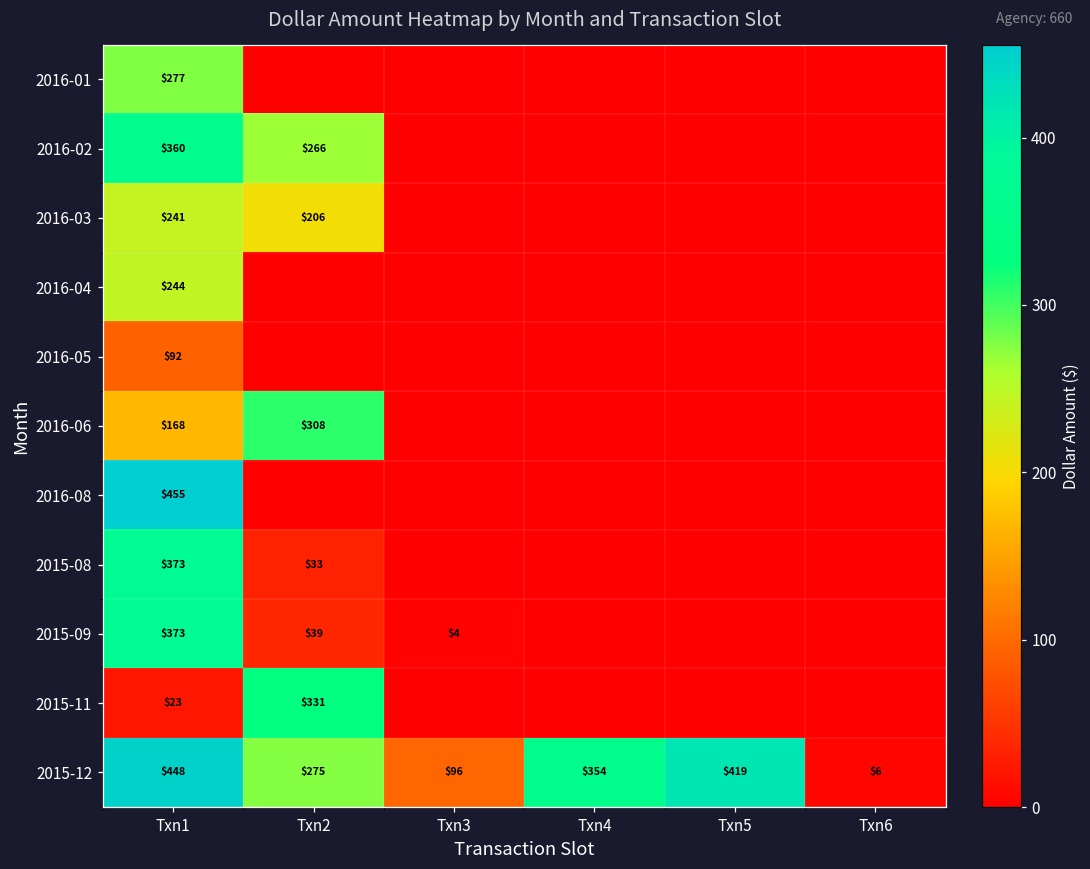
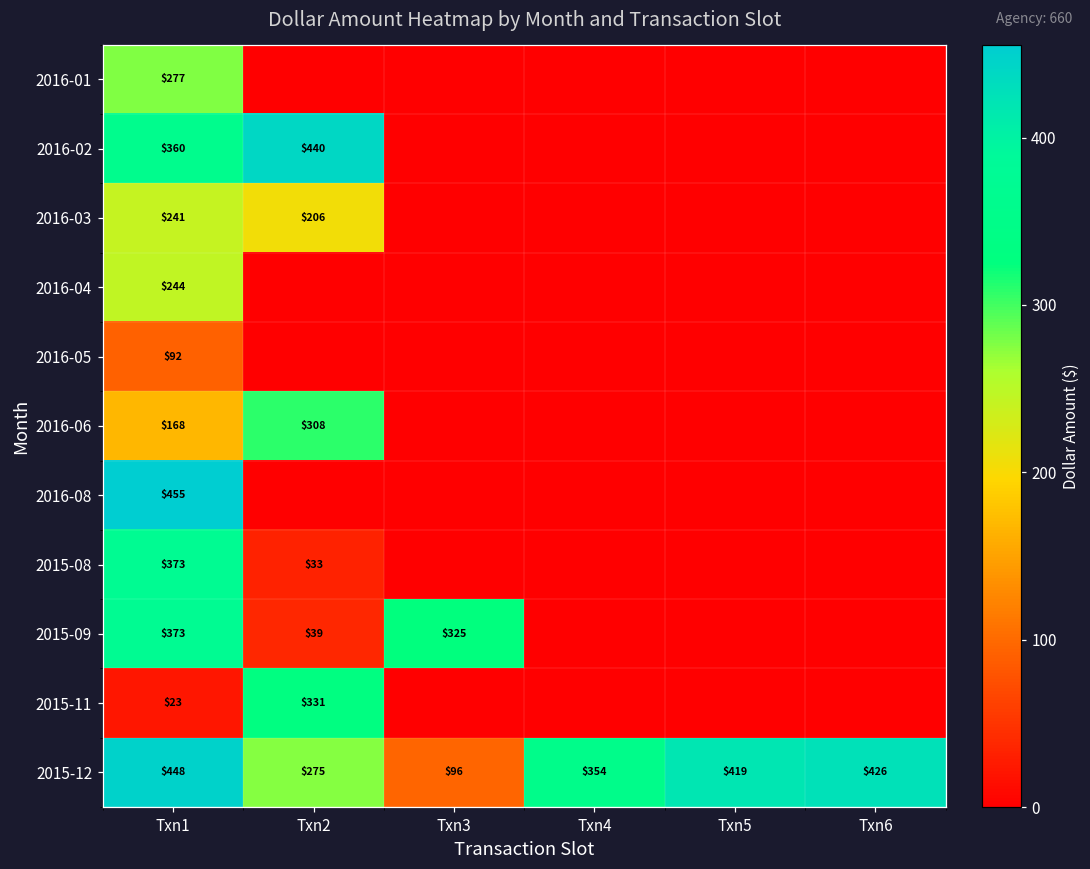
  {
    "2016-01": {
      "Txn1": "$277"
    },
    "2016-02": {
      "Txn1": "$360",
-     "Txn2": "$266"
+     "Txn2": "$440"
    },
    "2016-03": {
      "Txn1": "$241",
      "Txn2": "$206"
    },
    "2016-04": {
      "Txn1": "$244"
    },
    "2016-05": {
      "Txn1": "$92"
    },
    "2016-06": {
      "Txn1": "$168",
      "Txn2": "$308"
    },
    "2016-08": {
      "Txn1": "$455"
    },
    "2015-08": {
      "Txn1": "$373",
      "Txn2": "$33"
    },
    "2015-09": {
      "Txn1": "$373",
      "Txn2": "$39",
-     "Txn3": "$4"
+     "Txn3": "$325"
    },
    "2015-11": {
      "Txn1": "$23",
      "Txn2": "$331"
    },
    "2015-12": {
      "Txn1": "$448",
      "Txn2": "$275",
      "Txn3": "$96",
      "Txn4": "$354",
      "Txn5": "$419",
-     "Txn6": "$6"
+     "Txn6": "$426"
    }
  }
